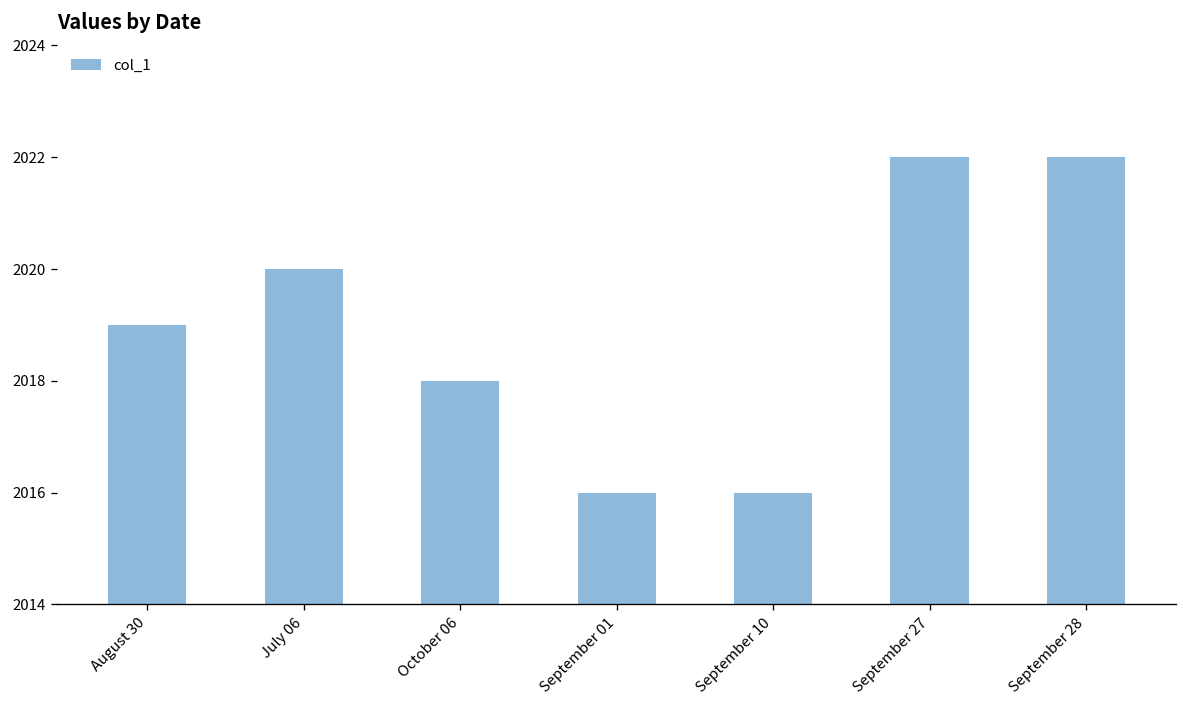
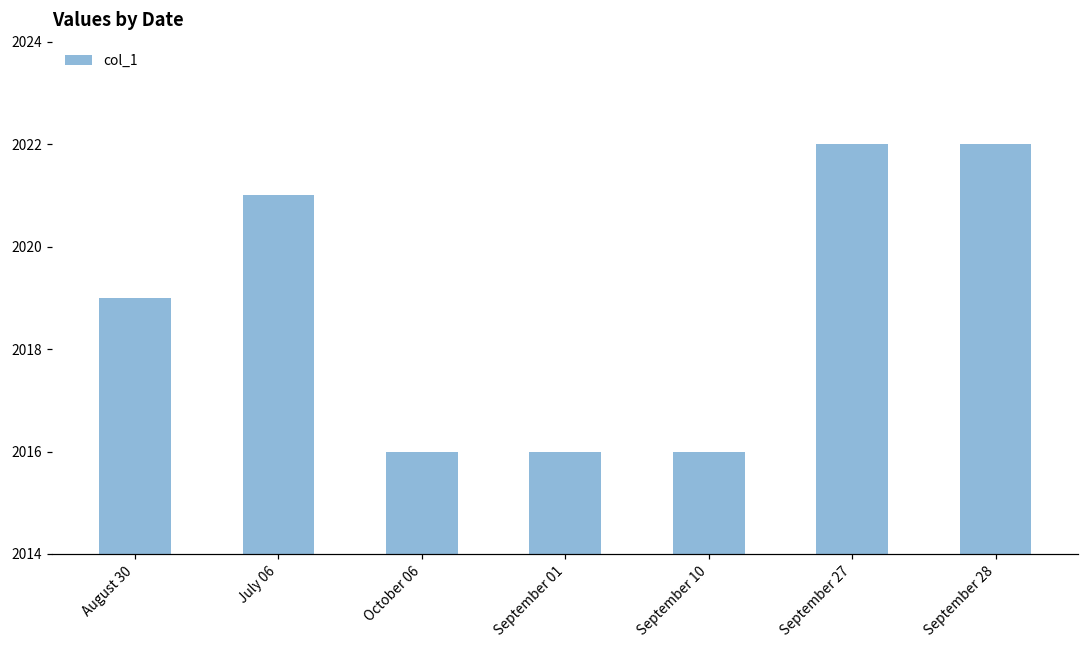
  {
    "August 30": 2019,
-   "July 06": 2020,
-   "October 06": 2018,
+   "July 06": 2021,
+   "October 06": 2016,
    "September 01": 2016,
    "September 10": 2016,
    "September 27": 2022,
    "September 28": 2022
  }
